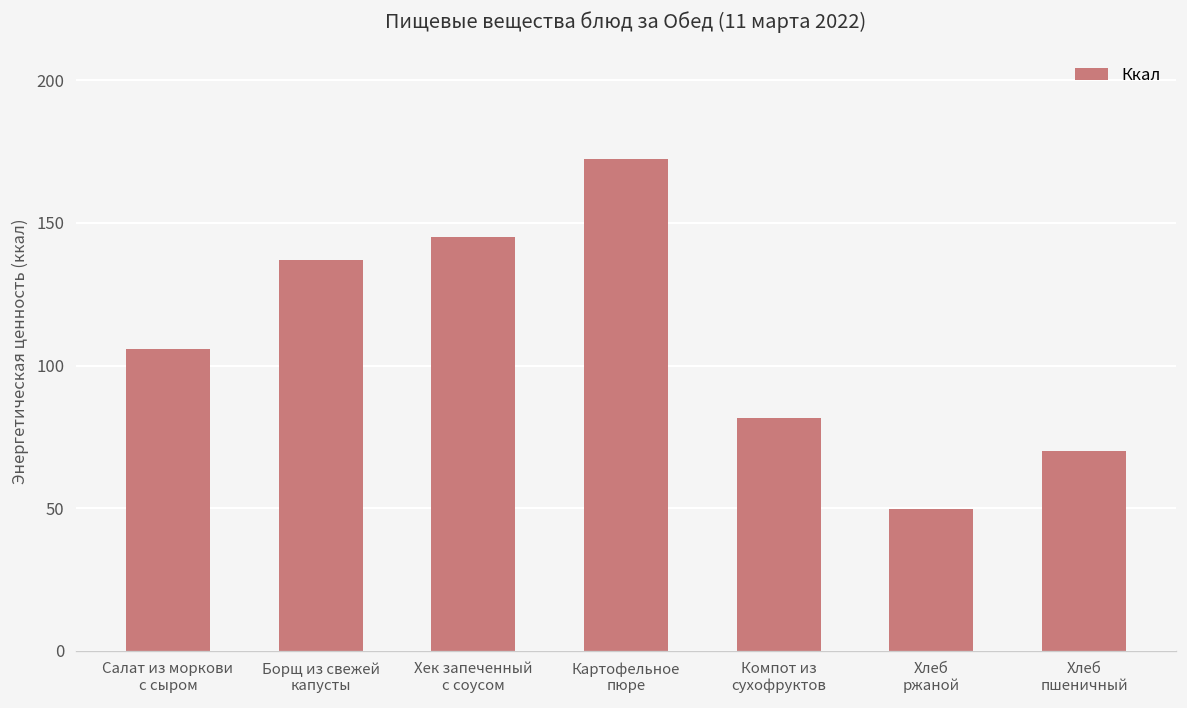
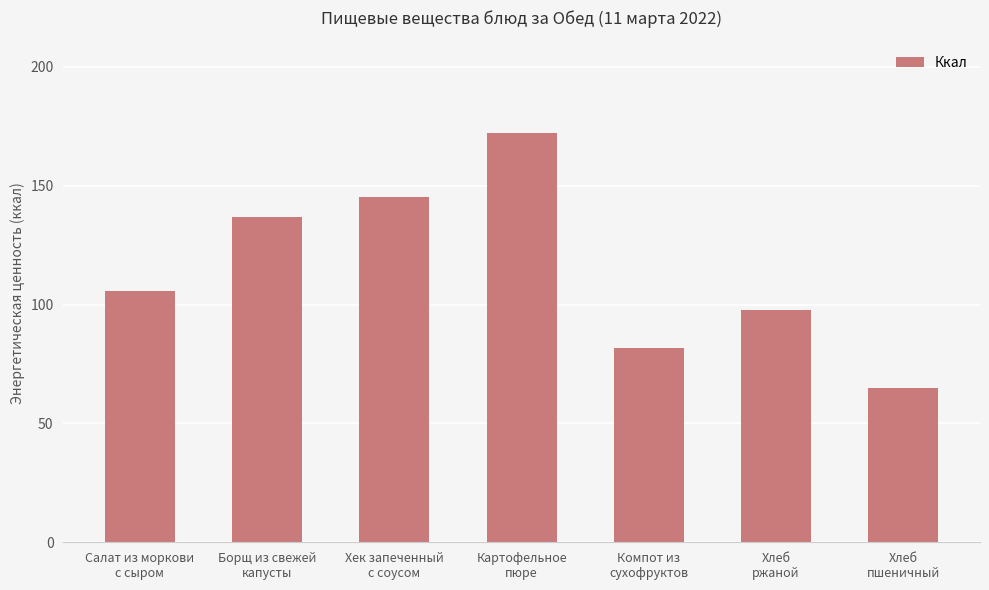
  {
    "Салат из моркови с сыром": 106,
    "Борщ из свежей капусты": 137,
    "Хек запеченный с соусом": 145,
    "Картофельное пюре": 172,
    "Компот из сухофруктов": 82,
-   "Хлеб ржаной": 50,
-   "Хлеб пшеничный": 70
+   "Хлеб ржаной": 98,
+   "Хлеб пшеничный": 65
  }
